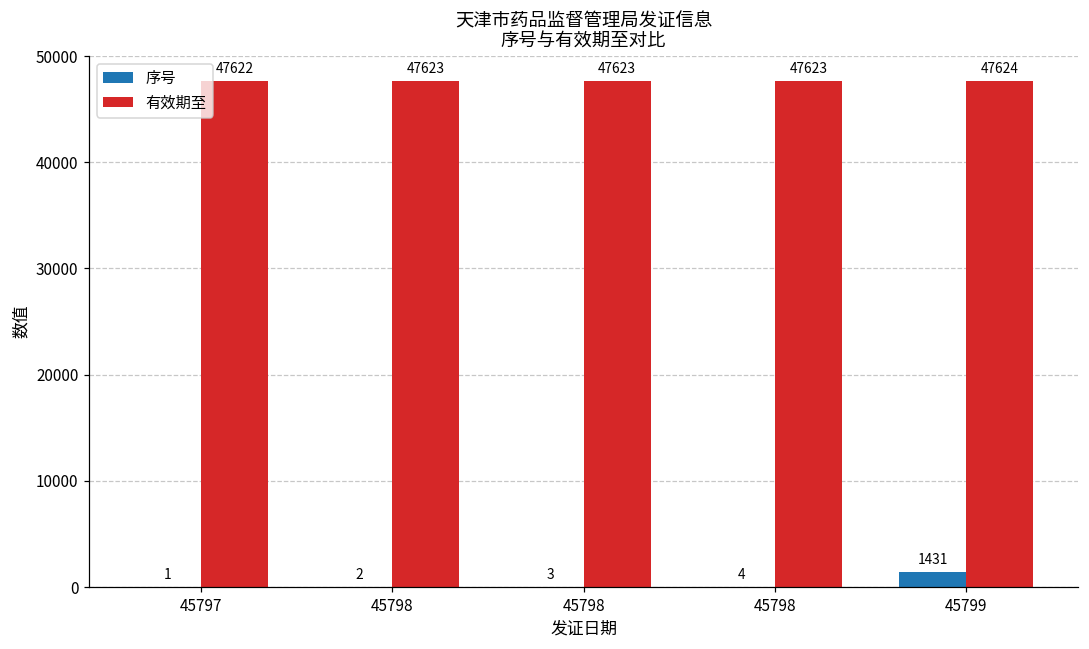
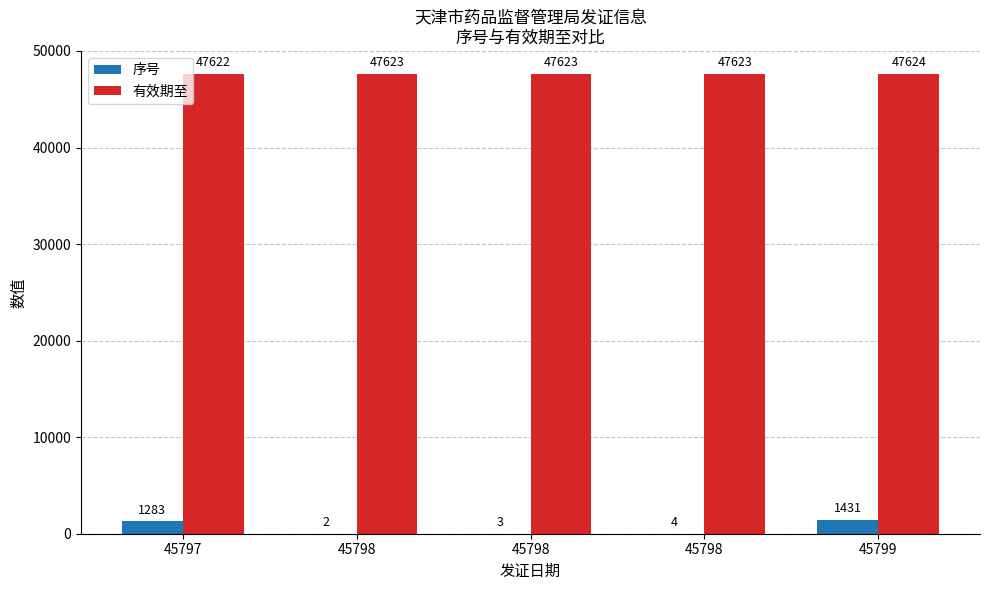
  {
    "序号": {
-     "45797": 1,
+     "45797": 1283,
      "45799": 1431
    },
    "有效期至": {
      "45797": 47622,
      "45799": 47624
    }
  }
